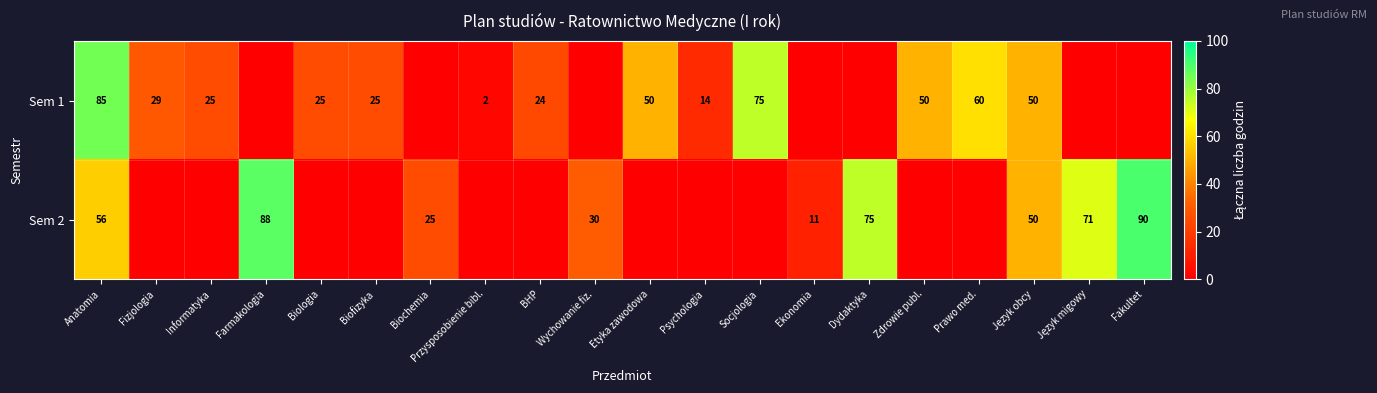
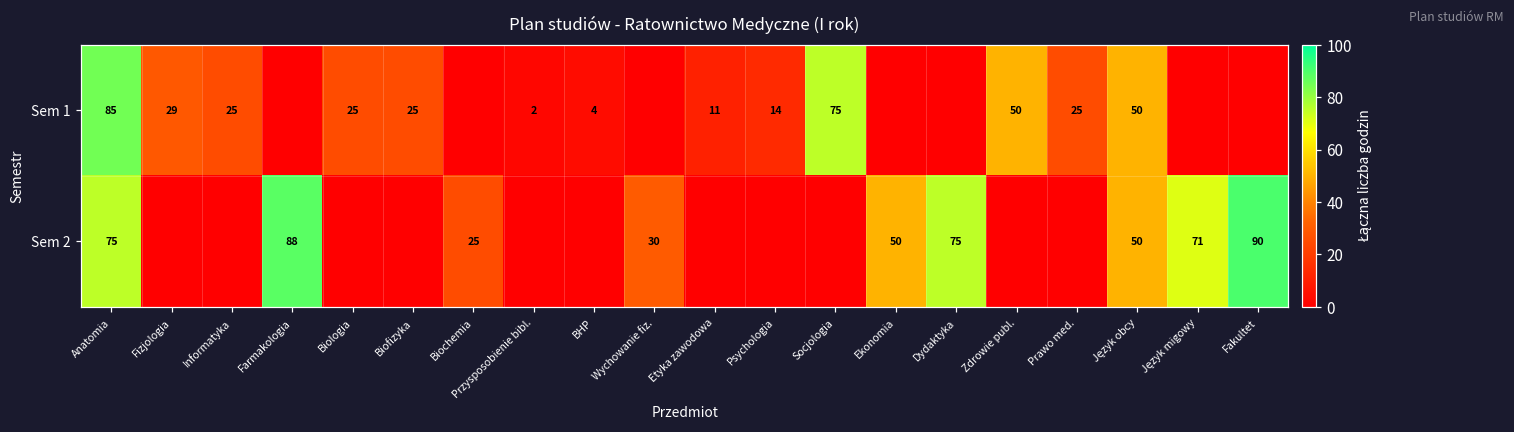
  {
    "Sem 1": {
      "Anatomia": 85,
      "Fizjologia": 29,
      "Informatyka": 25,
      "Biologia": 25,
      "Biofizyka": 25,
      "Przysposobienie bibl.": 2,
-     "BHP": 24,
-     "Etyka zawodowa": 50,
+     "BHP": 4,
+     "Etyka zawodowa": 11,
      "Psychologia": 14,
      "Socjologia": 75,
      "Zdrowie publ.": 50,
-     "Prawo med.": 60,
+     "Prawo med.": 25,
      "Język obcy": 50
    },
    "Sem 2": {
-     "Anatomia": 56,
+     "Anatomia": 75,
      "Farmakologia": 88,
      "Biochemia": 25,
      "Wychowanie fiz.": 30,
-     "Ekonomia": 11,
+     "Ekonomia": 50,
      "Dydaktyka": 75,
      "Język obcy": 50,
      "Język migowy": 71,
      "Fakultet": 90
    }
  }
